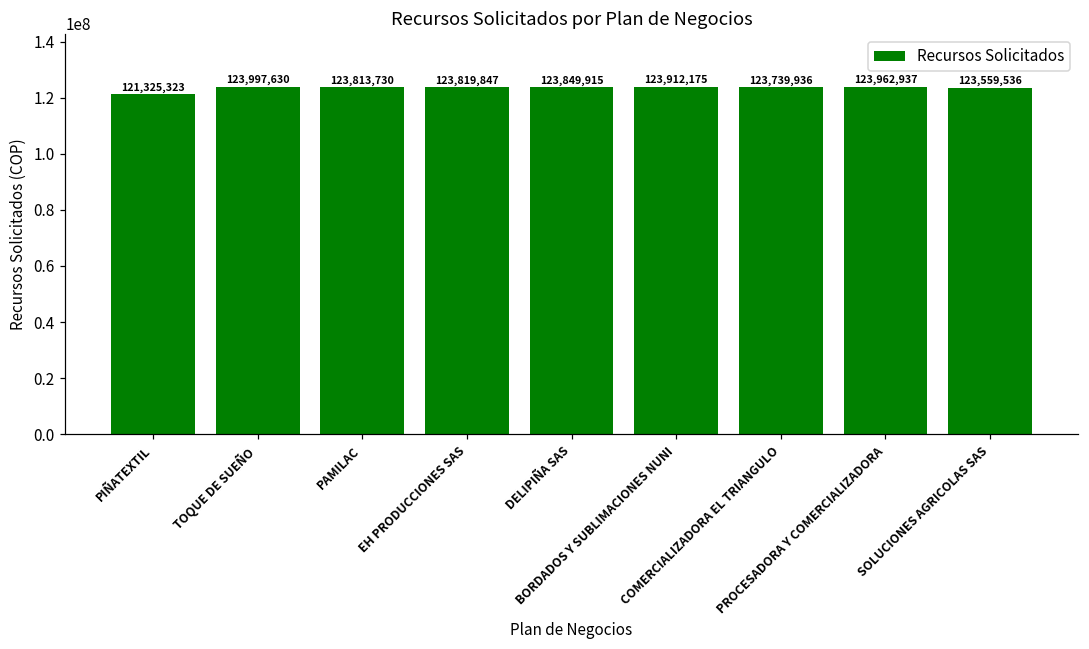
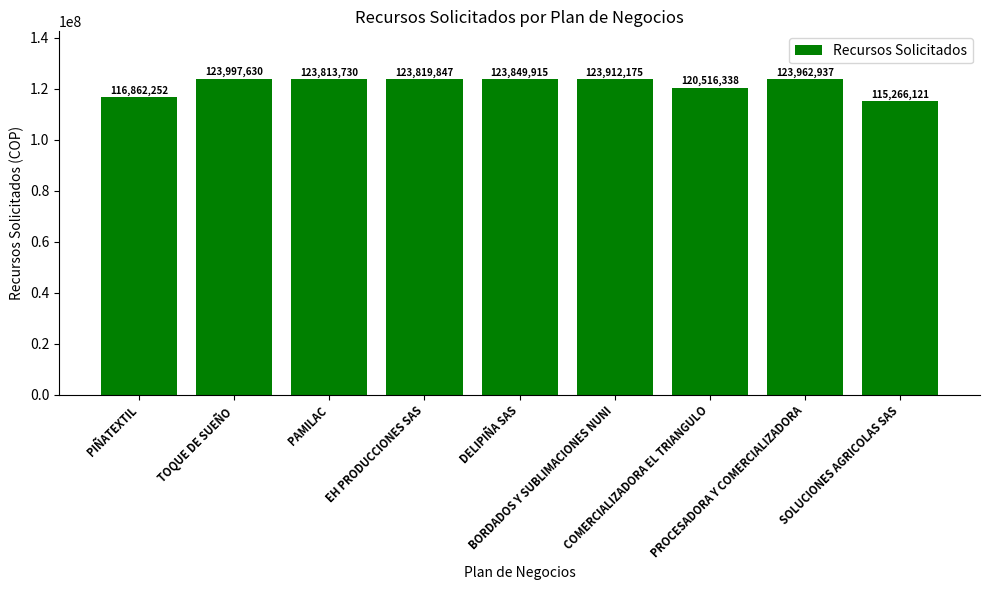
  {
-   "PIÑATEXTIL": "121,325,323",
+   "PIÑATEXTIL": "116,862,252",
    "TOQUE DE SUEÑO": "123,997,630",
    "PAMILAC": "123,813,730",
    "EH PRODUCCIONES SAS": "123,819,847",
    "DELIPIÑA SAS": "123,849,915",
    "BORDADOS Y SUBLIMACIONES NUNI": "123,912,175",
-   "COMERCIALIZADORA EL TRIANGULO": "123,739,936",
+   "COMERCIALIZADORA EL TRIANGULO": "120,516,338",
    "PROCESADORA Y COMERCIALIZADORA": "123,962,937",
-   "SOLUCIONES AGRICOLAS SAS": "123,559,536"
+   "SOLUCIONES AGRICOLAS SAS": "115,266,121"
  }
